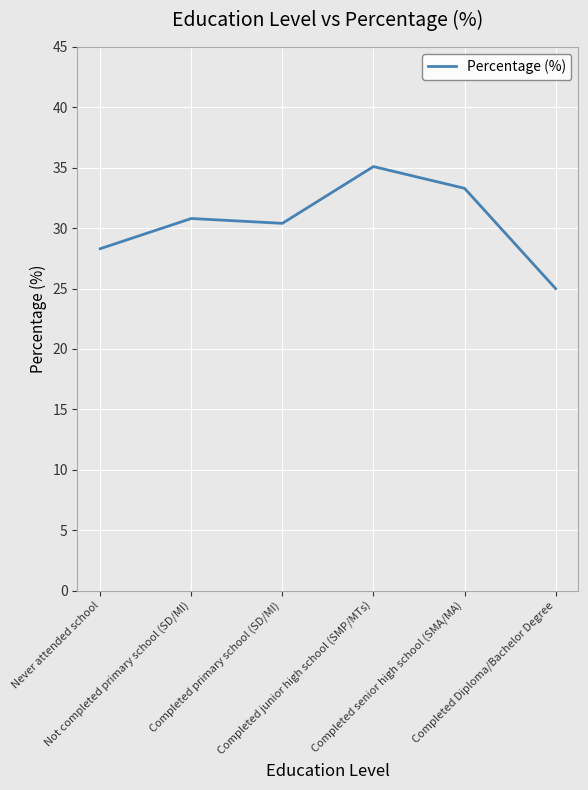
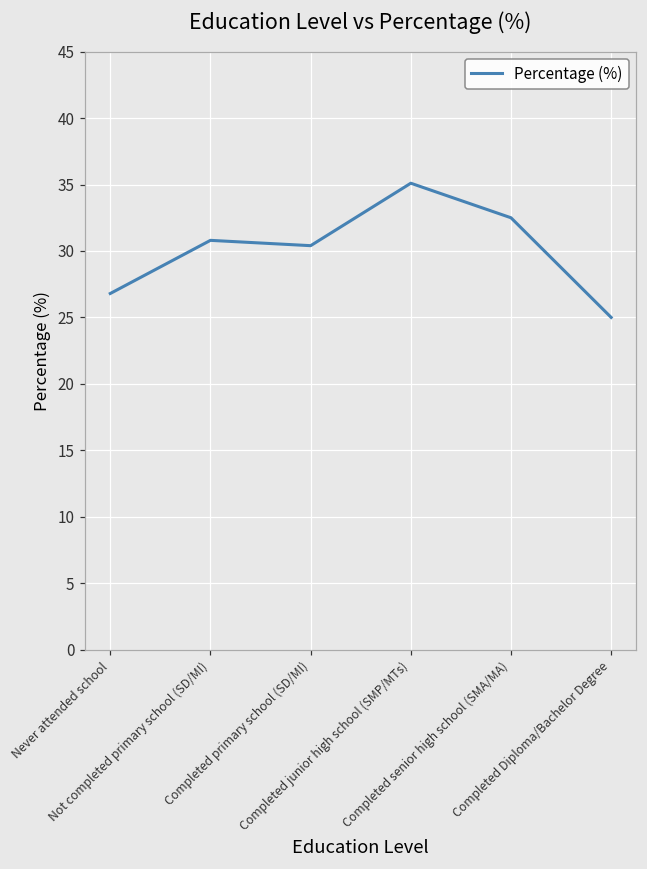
  {
-   "Never attended school": 28.3,
+   "Never attended school": 26.8,
    "Not completed primary school (SD/MI)": 30.8,
    "Completed primary school (SD/MI)": 30.4,
    "Completed junior high school (SMP/MTs)": 35.1,
-   "Completed senior high school (SMA/MA)": 33.3,
+   "Completed senior high school (SMA/MA)": 32.5,
    "Completed Diploma/Bachelor Degree": 25.0
  }
